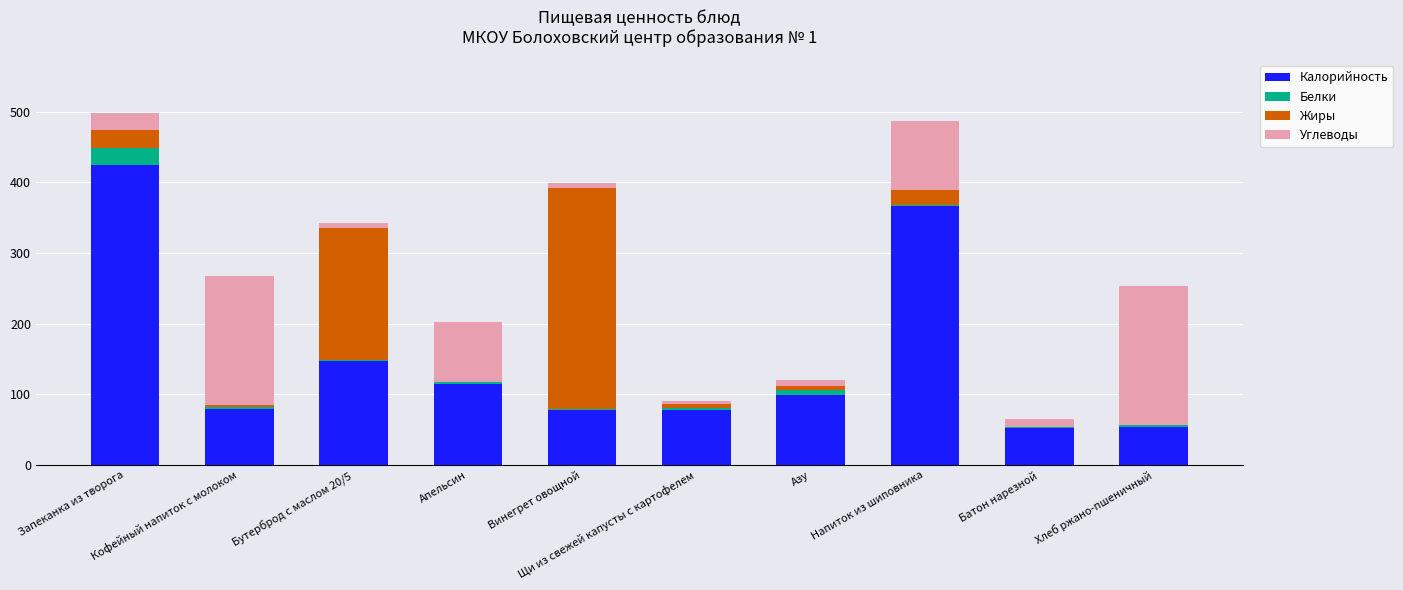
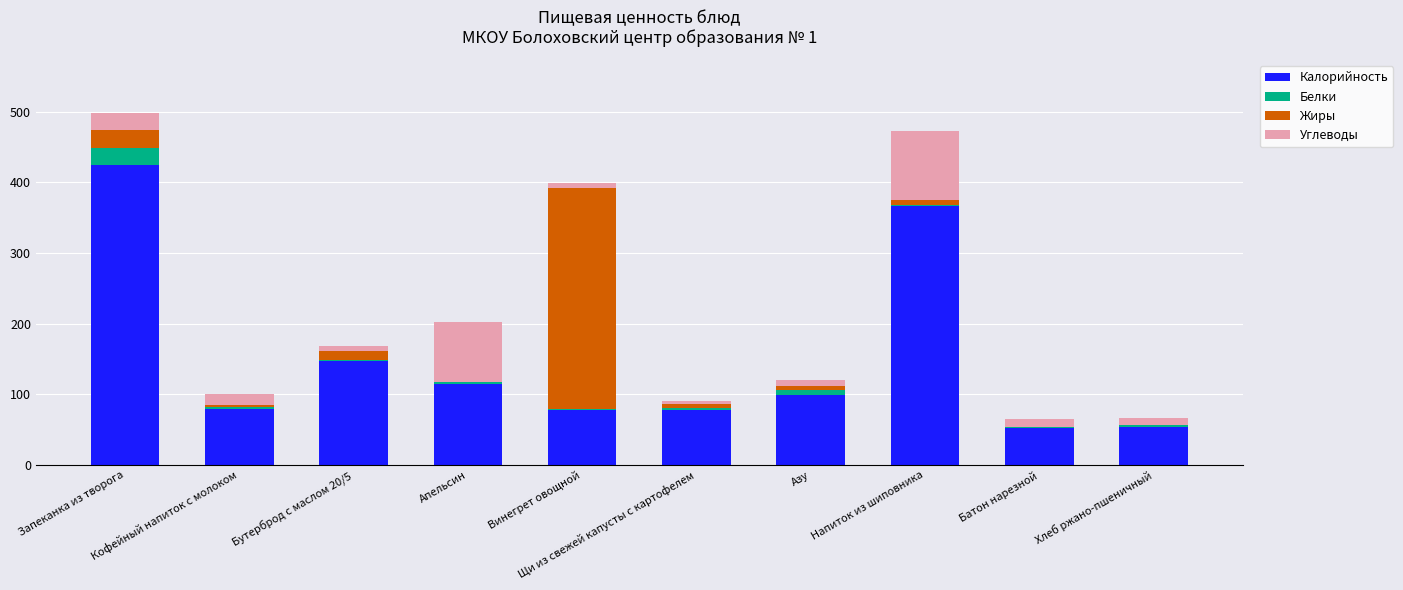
  {
    "Калорийность": {
      "Запеканка из творога": 430,
      "Кофейный напиток с молоком": 80,
      "Бутерброд с маслом 20/5": 150,
      "Апельсин": 120,
      "Винегрет овощной": 80,
      "Щи из свежей капусты с картофелем": 80,
      "Азу": 100,
      "Напиток из шиповника": 370,
      "Батон нарезной": 50,
      "Хлеб ржано-пшеничный": 50
    },
    "Белки": {
      "Запеканка из творога": 20,
      "Азу": 10
    },
    "Жиры": {
      "Запеканка из творога": 30,
-     "Бутерброд с маслом 20/5": 190,
+     "Бутерброд с маслом 20/5": 10,
      "Винегрет овощной": 310,
      "Щи из свежей капусты с картофелем": 10,
      "Азу": 10,
-     "Напиток из шиповника": 20
+     "Напиток из шиповника": 10
    },
    "Углеводы": {
      "Запеканка из творога": 20,
-     "Кофейный напиток с молоком": 180,
+     "Кофейный напиток с молоком": 20,
      "Бутерброд с маслом 20/5": 10,
      "Апельсин": 80,
      "Винегрет овощной": 10,
      "Щи из свежей капусты с картофелем": 0,
      "Азу": 10,
      "Напиток из шиповника": 100,
      "Батон нарезной": 10,
-     "Хлеб ржано-пшеничный": 200
+     "Хлеб ржано-пшеничный": 10
    }
  }
